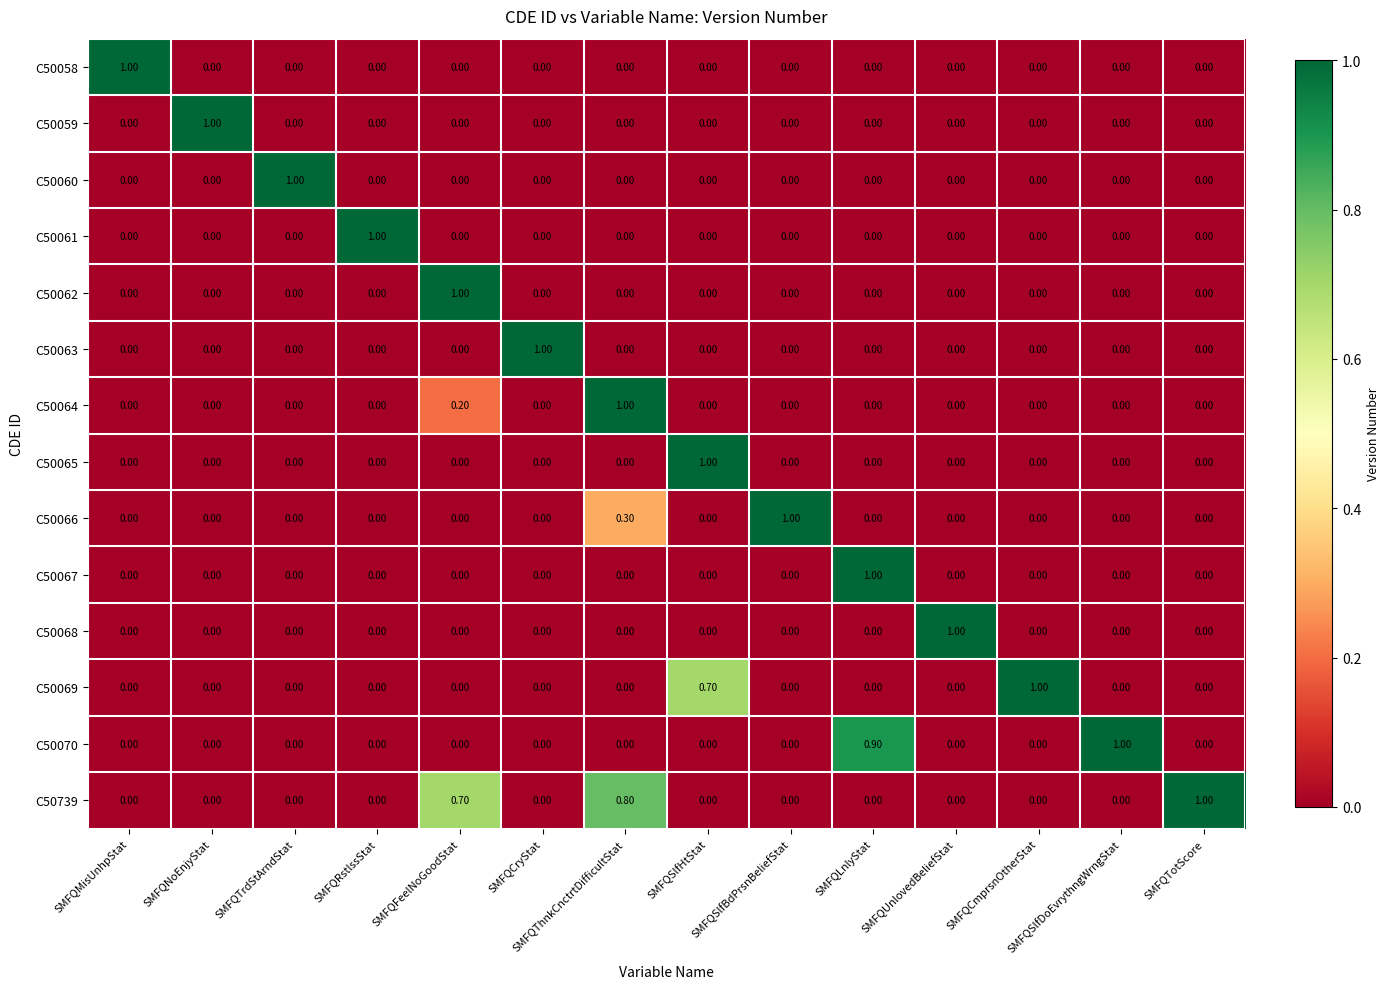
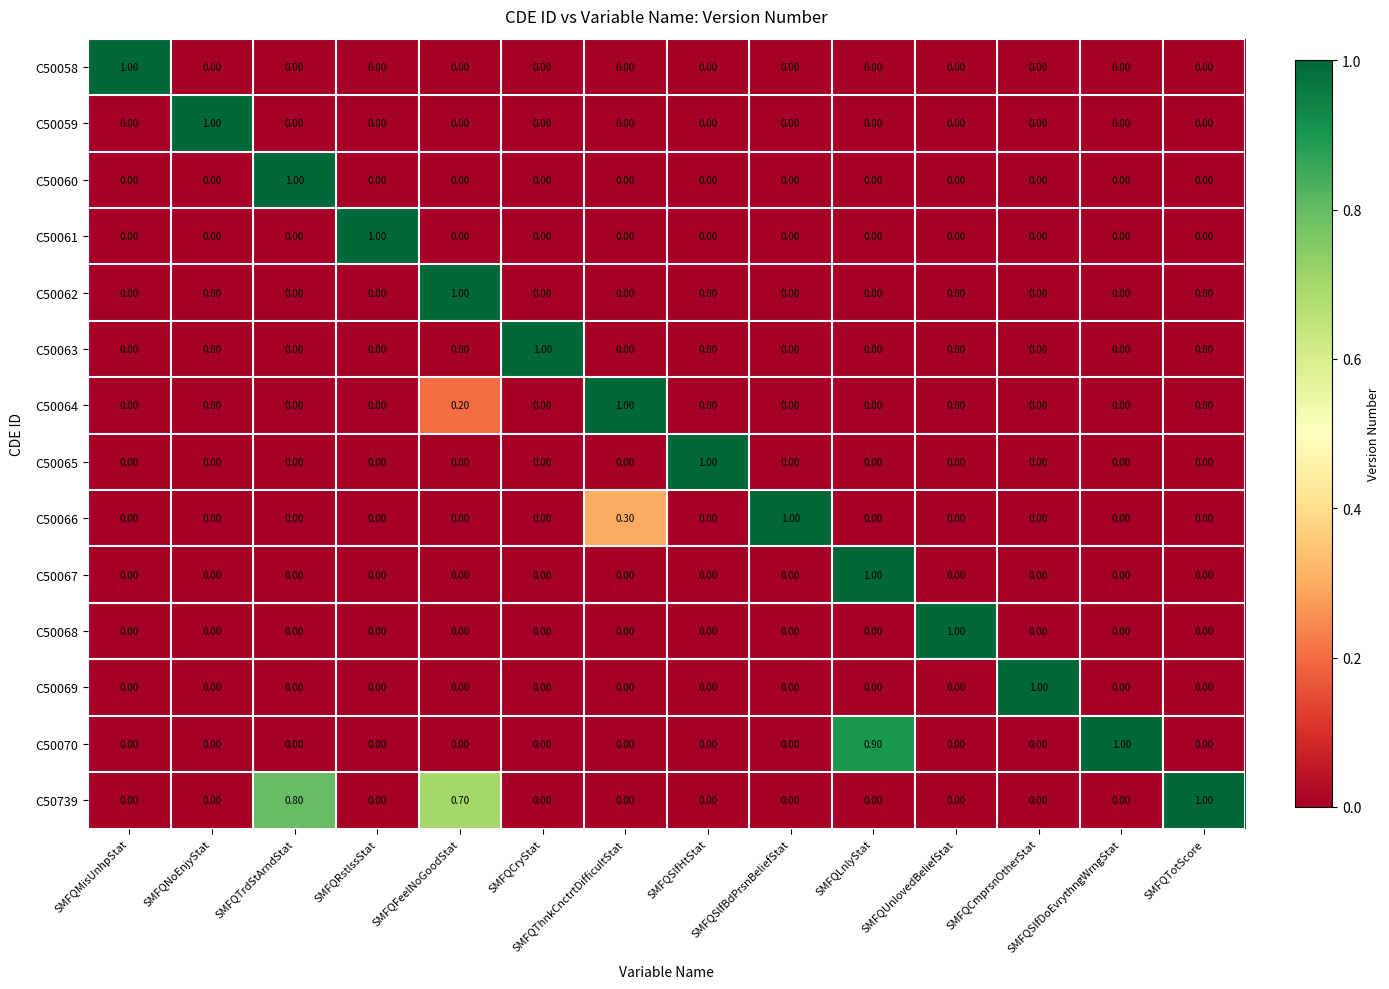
  {
    "C50058": {
      "SMFQMisUnhpStat": 1.00,
      "SMFQNoEnjyStat": 0.00,
      "SMFQTrdStArndStat": 0.00,
      "SMFQRstlssStat": 0.00,
      "SMFQFeelNoGoodStat": 0.00,
      "SMFQCryStat": 0.00,
      "SMFQThnkCnctrtDifficultStat": 0.00,
      "SMFQSlfHtStat": 0.00,
      "SMFQSlfBdPrsnBeliefStat": 0.00,
      "SMFQLnlyStat": 0.00,
      "SMFQUnlovedBeliefStat": 0.00,
      "SMFQCmprsnOtherStat": 0.00,
      "SMFQSlfDoEvrythngWrngStat": 0.00,
      "SMFQTotScore": 0.00
    },
    "C50059": {
      "SMFQMisUnhpStat": 0.00,
      "SMFQNoEnjyStat": 1.00,
      "SMFQTrdStArndStat": 0.00,
      "SMFQRstlssStat": 0.00,
      "SMFQFeelNoGoodStat": 0.00,
      "SMFQCryStat": 0.00,
      "SMFQThnkCnctrtDifficultStat": 0.00,
      "SMFQSlfHtStat": 0.00,
      "SMFQSlfBdPrsnBeliefStat": 0.00,
      "SMFQLnlyStat": 0.00,
      "SMFQUnlovedBeliefStat": 0.00,
      "SMFQCmprsnOtherStat": 0.00,
      "SMFQSlfDoEvrythngWrngStat": 0.00,
      "SMFQTotScore": 0.00
    },
    "C50060": {
      "SMFQMisUnhpStat": 0.00,
      "SMFQNoEnjyStat": 0.00,
      "SMFQTrdStArndStat": 1.00,
      "SMFQRstlssStat": 0.00,
      "SMFQFeelNoGoodStat": 0.00,
      "SMFQCryStat": 0.00,
      "SMFQThnkCnctrtDifficultStat": 0.00,
      "SMFQSlfHtStat": 0.00,
      "SMFQSlfBdPrsnBeliefStat": 0.00,
      "SMFQLnlyStat": 0.00,
      "SMFQUnlovedBeliefStat": 0.00,
      "SMFQCmprsnOtherStat": 0.00,
      "SMFQSlfDoEvrythngWrngStat": 0.00,
      "SMFQTotScore": 0.00
    },
    "C50061": {
      "SMFQMisUnhpStat": 0.00,
      "SMFQNoEnjyStat": 0.00,
      "SMFQTrdStArndStat": 0.00,
      "SMFQRstlssStat": 1.00,
      "SMFQFeelNoGoodStat": 0.00,
      "SMFQCryStat": 0.00,
      "SMFQThnkCnctrtDifficultStat": 0.00,
      "SMFQSlfHtStat": 0.00,
      "SMFQSlfBdPrsnBeliefStat": 0.00,
      "SMFQLnlyStat": 0.00,
      "SMFQUnlovedBeliefStat": 0.00,
      "SMFQCmprsnOtherStat": 0.00,
      "SMFQSlfDoEvrythngWrngStat": 0.00,
      "SMFQTotScore": 0.00
    },
    "C50062": {
      "SMFQMisUnhpStat": 0.00,
      "SMFQNoEnjyStat": 0.00,
      "SMFQTrdStArndStat": 0.00,
      "SMFQRstlssStat": 0.00,
      "SMFQFeelNoGoodStat": 1.00,
      "SMFQCryStat": 0.00,
      "SMFQThnkCnctrtDifficultStat": 0.00,
      "SMFQSlfHtStat": 0.00,
      "SMFQSlfBdPrsnBeliefStat": 0.00,
      "SMFQLnlyStat": 0.00,
      "SMFQUnlovedBeliefStat": 0.00,
      "SMFQCmprsnOtherStat": 0.00,
      "SMFQSlfDoEvrythngWrngStat": 0.00,
      "SMFQTotScore": 0.00
    },
    "C50063": {
      "SMFQMisUnhpStat": 0.00,
      "SMFQNoEnjyStat": 0.00,
      "SMFQTrdStArndStat": 0.00,
      "SMFQRstlssStat": 0.00,
      "SMFQFeelNoGoodStat": 0.00,
      "SMFQCryStat": 1.00,
      "SMFQThnkCnctrtDifficultStat": 0.00,
      "SMFQSlfHtStat": 0.00,
      "SMFQSlfBdPrsnBeliefStat": 0.00,
      "SMFQLnlyStat": 0.00,
      "SMFQUnlovedBeliefStat": 0.00,
      "SMFQCmprsnOtherStat": 0.00,
      "SMFQSlfDoEvrythngWrngStat": 0.00,
      "SMFQTotScore": 0.00
    },
    "C50064": {
      "SMFQMisUnhpStat": 0.00,
      "SMFQNoEnjyStat": 0.00,
      "SMFQTrdStArndStat": 0.00,
      "SMFQRstlssStat": 0.00,
      "SMFQFeelNoGoodStat": 0.20,
      "SMFQCryStat": 0.00,
      "SMFQThnkCnctrtDifficultStat": 1.00,
      "SMFQSlfHtStat": 0.00,
      "SMFQSlfBdPrsnBeliefStat": 0.00,
      "SMFQLnlyStat": 0.00,
      "SMFQUnlovedBeliefStat": 0.00,
      "SMFQCmprsnOtherStat": 0.00,
      "SMFQSlfDoEvrythngWrngStat": 0.00,
      "SMFQTotScore": 0.00
    },
    "C50065": {
      "SMFQMisUnhpStat": 0.00,
      "SMFQNoEnjyStat": 0.00,
      "SMFQTrdStArndStat": 0.00,
      "SMFQRstlssStat": 0.00,
      "SMFQFeelNoGoodStat": 0.00,
      "SMFQCryStat": 0.00,
      "SMFQThnkCnctrtDifficultStat": 0.00,
      "SMFQSlfHtStat": 1.00,
      "SMFQSlfBdPrsnBeliefStat": 0.00,
      "SMFQLnlyStat": 0.00,
      "SMFQUnlovedBeliefStat": 0.00,
      "SMFQCmprsnOtherStat": 0.00,
      "SMFQSlfDoEvrythngWrngStat": 0.00,
      "SMFQTotScore": 0.00
    },
    "C50066": {
      "SMFQMisUnhpStat": 0.00,
      "SMFQNoEnjyStat": 0.00,
      "SMFQTrdStArndStat": 0.00,
      "SMFQRstlssStat": 0.00,
      "SMFQFeelNoGoodStat": 0.00,
      "SMFQCryStat": 0.00,
      "SMFQThnkCnctrtDifficultStat": 0.30,
      "SMFQSlfHtStat": 0.00,
      "SMFQSlfBdPrsnBeliefStat": 1.00,
      "SMFQLnlyStat": 0.00,
      "SMFQUnlovedBeliefStat": 0.00,
      "SMFQCmprsnOtherStat": 0.00,
      "SMFQSlfDoEvrythngWrngStat": 0.00,
      "SMFQTotScore": 0.00
    },
    "C50067": {
      "SMFQMisUnhpStat": 0.00,
      "SMFQNoEnjyStat": 0.00,
      "SMFQTrdStArndStat": 0.00,
      "SMFQRstlssStat": 0.00,
      "SMFQFeelNoGoodStat": 0.00,
      "SMFQCryStat": 0.00,
      "SMFQThnkCnctrtDifficultStat": 0.00,
      "SMFQSlfHtStat": 0.00,
      "SMFQSlfBdPrsnBeliefStat": 0.00,
      "SMFQLnlyStat": 1.00,
      "SMFQUnlovedBeliefStat": 0.00,
      "SMFQCmprsnOtherStat": 0.00,
      "SMFQSlfDoEvrythngWrngStat": 0.00,
      "SMFQTotScore": 0.00
    },
    "C50068": {
      "SMFQMisUnhpStat": 0.00,
      "SMFQNoEnjyStat": 0.00,
      "SMFQTrdStArndStat": 0.00,
      "SMFQRstlssStat": 0.00,
      "SMFQFeelNoGoodStat": 0.00,
      "SMFQCryStat": 0.00,
      "SMFQThnkCnctrtDifficultStat": 0.00,
      "SMFQSlfHtStat": 0.00,
      "SMFQSlfBdPrsnBeliefStat": 0.00,
      "SMFQLnlyStat": 0.00,
      "SMFQUnlovedBeliefStat": 1.00,
      "SMFQCmprsnOtherStat": 0.00,
      "SMFQSlfDoEvrythngWrngStat": 0.00,
      "SMFQTotScore": 0.00
    },
    "C50069": {
      "SMFQMisUnhpStat": 0.00,
      "SMFQNoEnjyStat": 0.00,
      "SMFQTrdStArndStat": 0.00,
      "SMFQRstlssStat": 0.00,
      "SMFQFeelNoGoodStat": 0.00,
      "SMFQCryStat": 0.00,
      "SMFQThnkCnctrtDifficultStat": 0.00,
-     "SMFQSlfHtStat": 0.70,
+     "SMFQSlfHtStat": 0.00,
      "SMFQSlfBdPrsnBeliefStat": 0.00,
      "SMFQLnlyStat": 0.00,
      "SMFQUnlovedBeliefStat": 0.00,
      "SMFQCmprsnOtherStat": 1.00,
      "SMFQSlfDoEvrythngWrngStat": 0.00,
      "SMFQTotScore": 0.00
    },
    "C50070": {
      "SMFQMisUnhpStat": 0.00,
      "SMFQNoEnjyStat": 0.00,
      "SMFQTrdStArndStat": 0.00,
      "SMFQRstlssStat": 0.00,
      "SMFQFeelNoGoodStat": 0.00,
      "SMFQCryStat": 0.00,
      "SMFQThnkCnctrtDifficultStat": 0.00,
      "SMFQSlfHtStat": 0.00,
      "SMFQSlfBdPrsnBeliefStat": 0.00,
      "SMFQLnlyStat": 0.90,
      "SMFQUnlovedBeliefStat": 0.00,
      "SMFQCmprsnOtherStat": 0.00,
      "SMFQSlfDoEvrythngWrngStat": 1.00,
      "SMFQTotScore": 0.00
    },
    "C50739": {
      "SMFQMisUnhpStat": 0.00,
      "SMFQNoEnjyStat": 0.00,
-     "SMFQTrdStArndStat": 0.00,
+     "SMFQTrdStArndStat": 0.80,
      "SMFQRstlssStat": 0.00,
      "SMFQFeelNoGoodStat": 0.70,
      "SMFQCryStat": 0.00,
-     "SMFQThnkCnctrtDifficultStat": 0.80,
+     "SMFQThnkCnctrtDifficultStat": 0.00,
      "SMFQSlfHtStat": 0.00,
      "SMFQSlfBdPrsnBeliefStat": 0.00,
      "SMFQLnlyStat": 0.00,
      "SMFQUnlovedBeliefStat": 0.00,
      "SMFQCmprsnOtherStat": 0.00,
      "SMFQSlfDoEvrythngWrngStat": 0.00,
      "SMFQTotScore": 1.00
    }
  }
